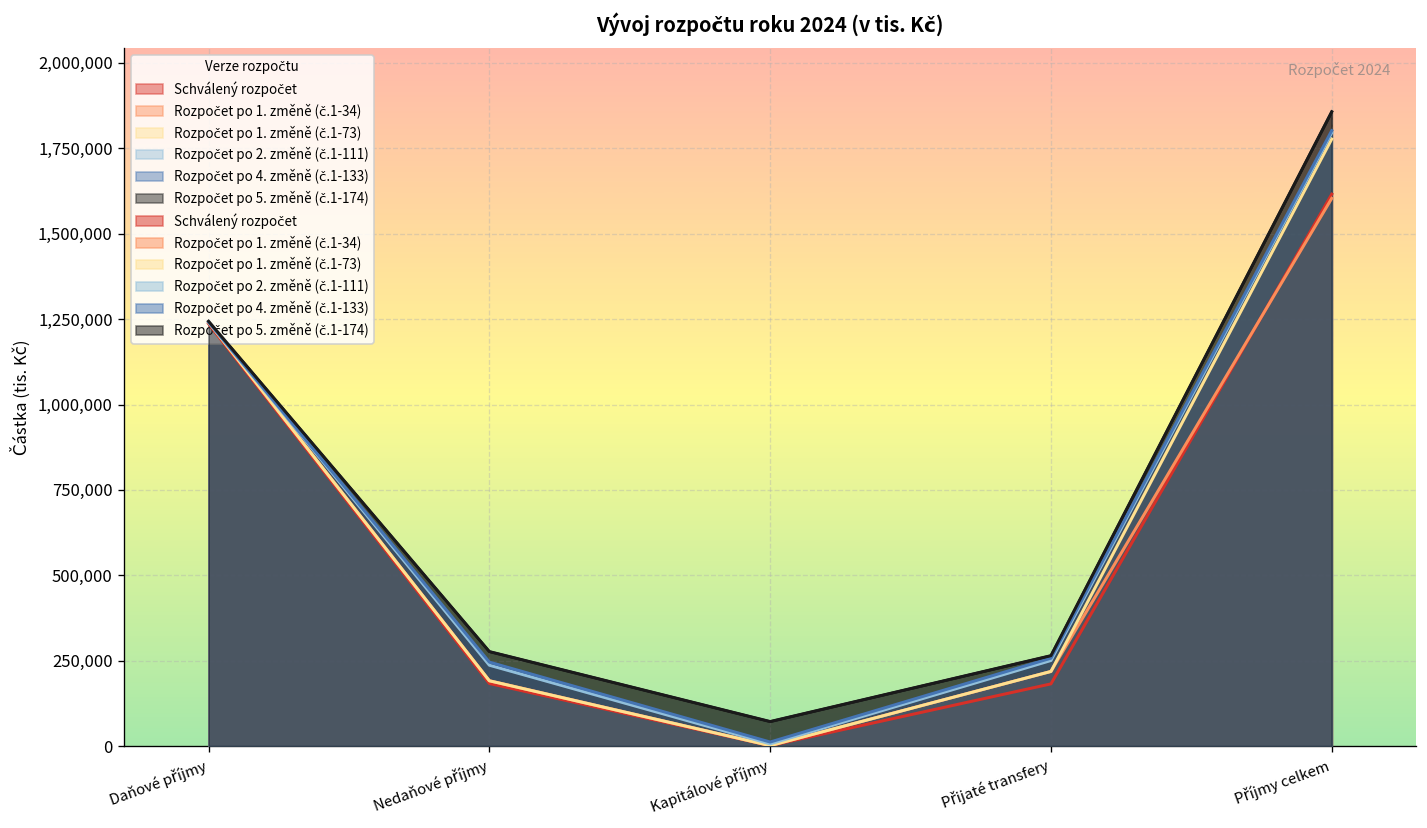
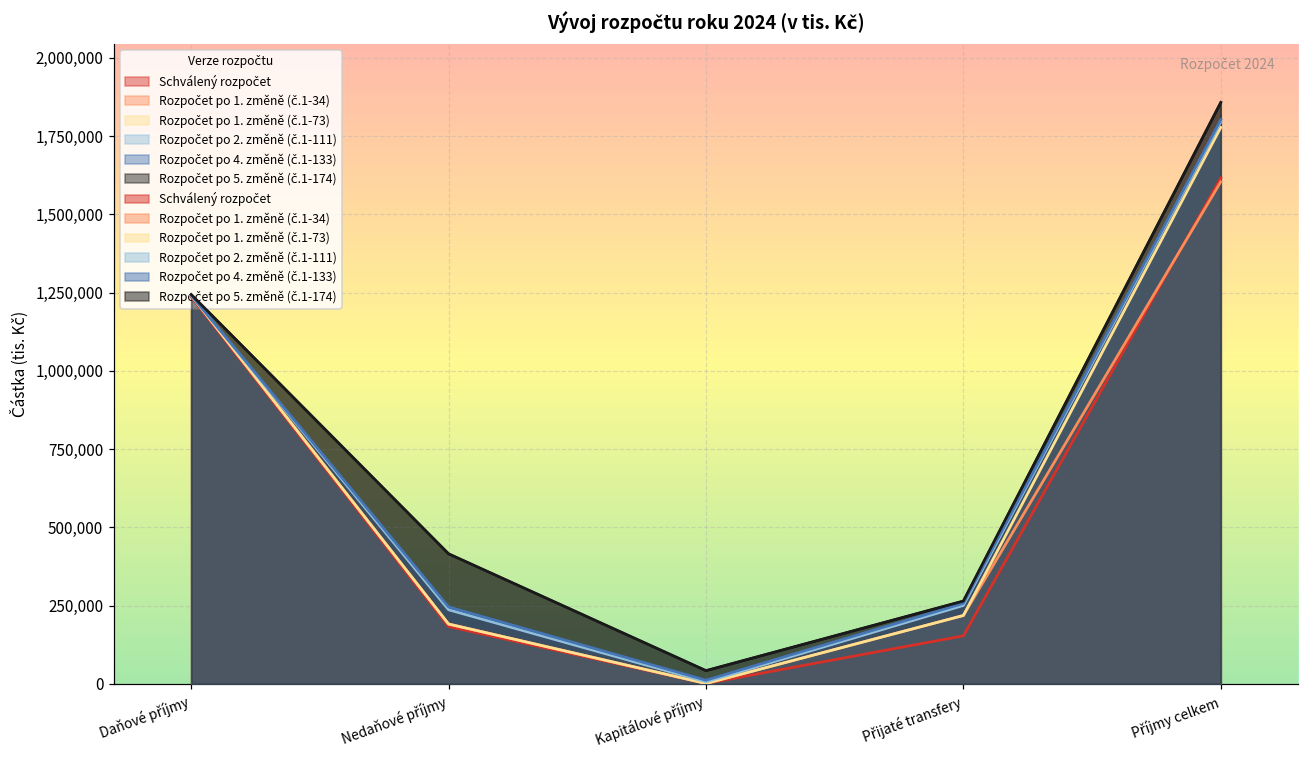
  {
    "Schválený rozpočet": {
-     "Přijaté transfery": "180,000",
+     "Přijaté transfery": "150,000",
      "Příjmy celkem": "1,620,000"
    },
    "Rozpočet po 1. změně (č.1-34)": {
      "Příjmy celkem": "1,600,000"
    },
    "Rozpočet po 1. změně (č.1-73)": {
      "Příjmy celkem": "1,780,000"
    },
    "Rozpočet po 5. změně (č.1-174)": {
-     "Nedaňové příjmy": "280,000",
-     "Kapitálové příjmy": "70,000",
+     "Nedaňové příjmy": "420,000",
+     "Kapitálové příjmy": "40,000",
      "Příjmy celkem": "1,860,000"
    }
  }
